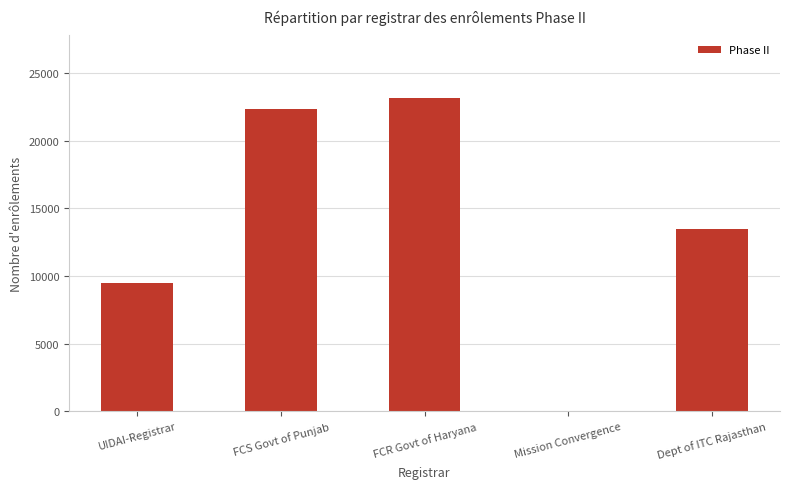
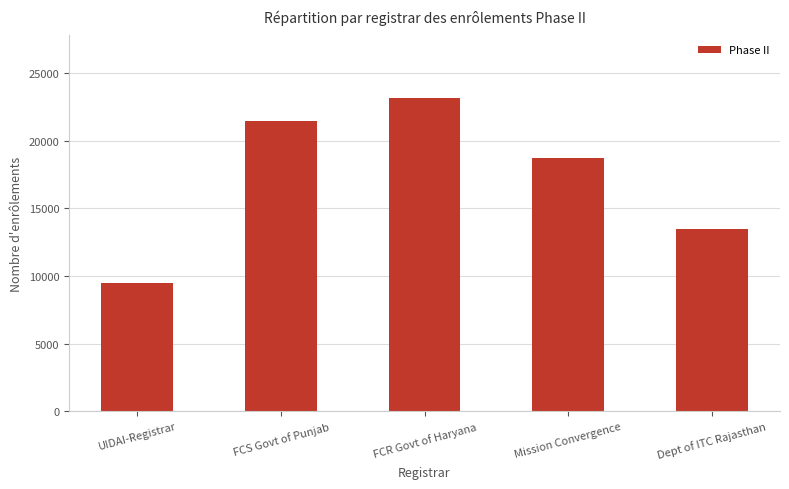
  {
    "UIDAI-Registrar": 9500,
-   "FCS Govt of Punjab": 22400,
+   "FCS Govt of Punjab": 21500,
    "FCR Govt of Haryana": 23200,
-   "Mission Convergence": 0,
+   "Mission Convergence": 18700,
    "Dept of ITC Rajasthan": 13500
  }
